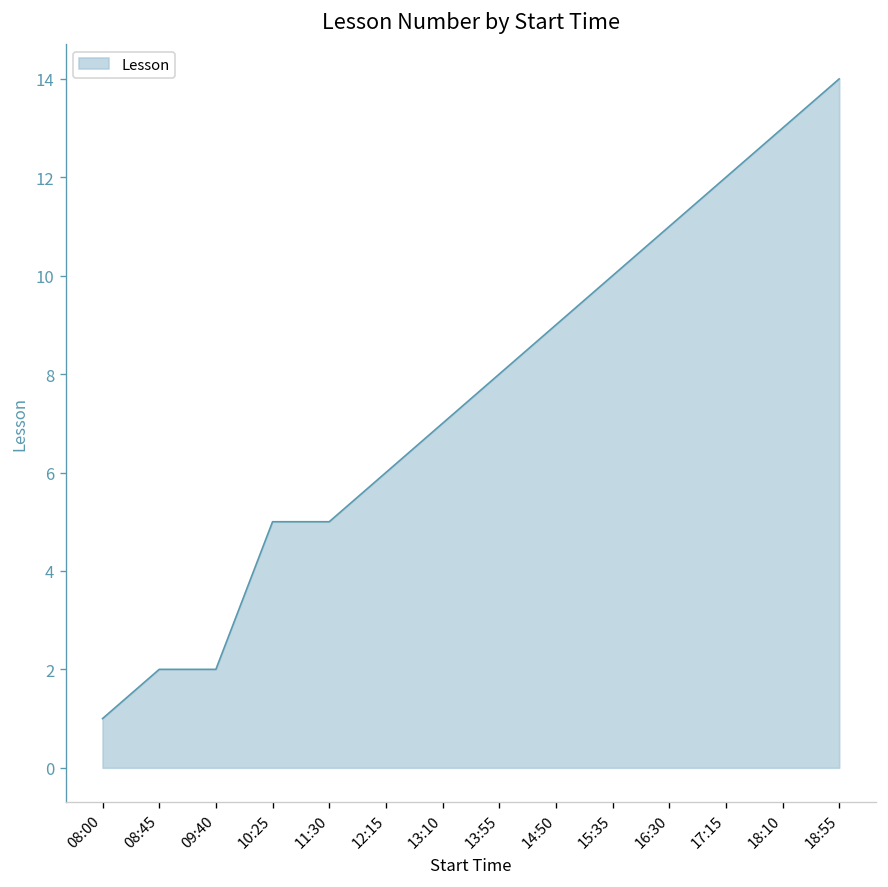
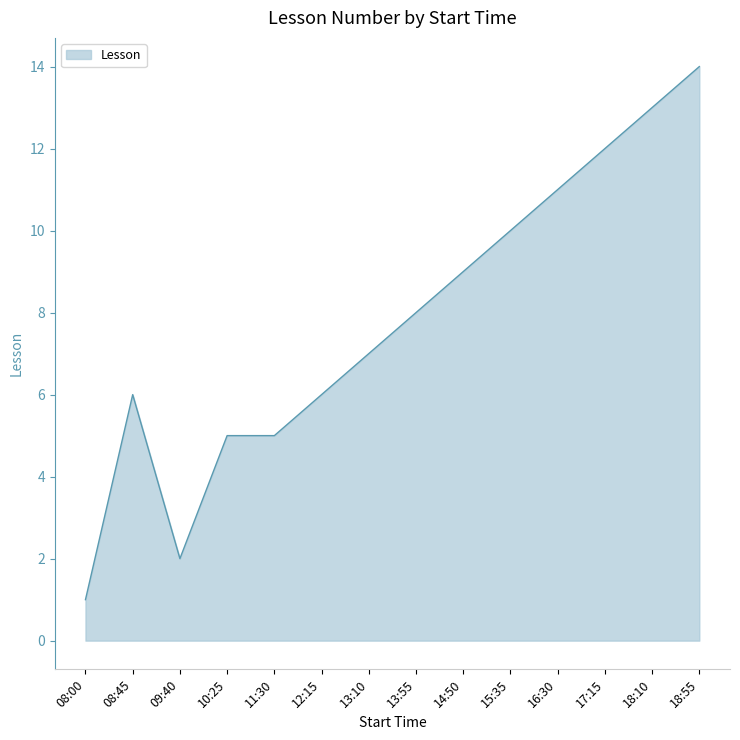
  {
    "08:00": 1,
-   "08:45": 2,
+   "08:45": 6,
    "09:40": 2,
    "10:25": 5,
    "11:30": 5,
    "12:15": 6,
    "13:10": 7,
    "13:55": 8,
    "14:50": 9,
    "15:35": 10,
    "16:30": 11,
    "17:15": 12,
    "18:10": 13,
    "18:55": 14
  }
